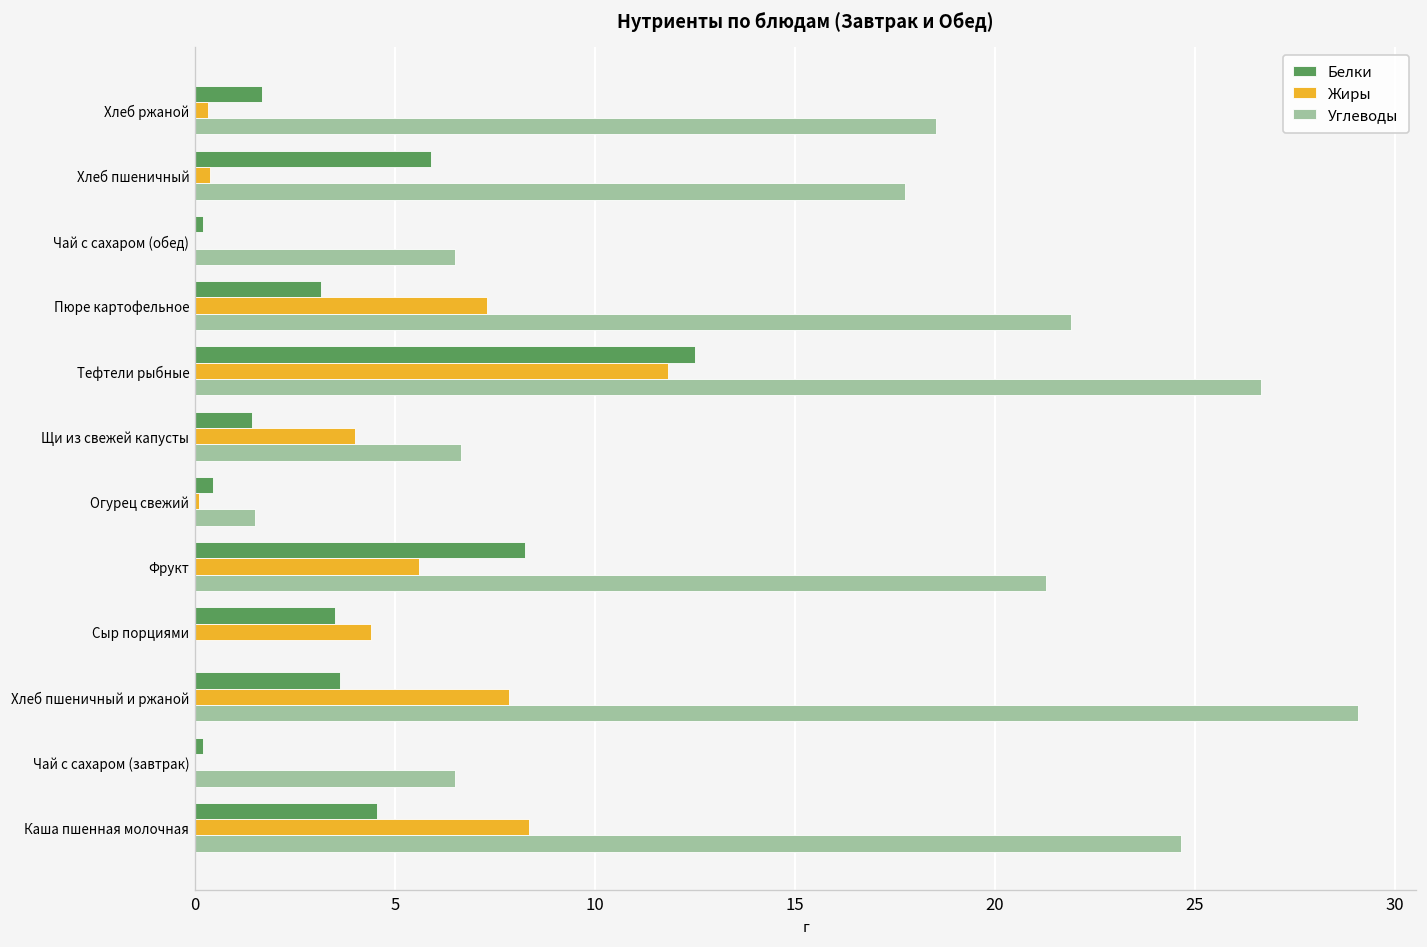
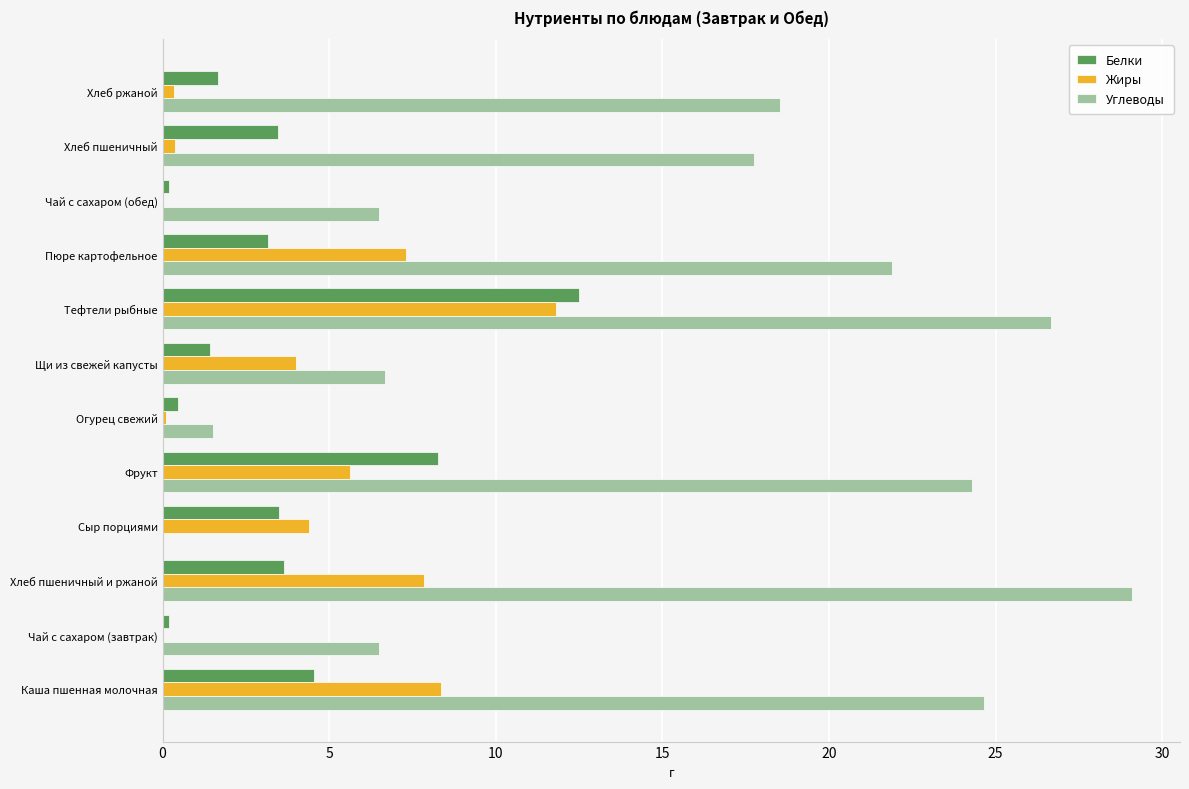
  {
    "Белки": {
      "Хлеб ржаной": 1.7,
-     "Хлеб пшеничный": 5.9,
+     "Хлеб пшеничный": 3.5,
      "Чай с сахаром (обед)": 0.2,
      "Пюре картофельное": 3.2,
      "Тефтели рыбные": 12.5,
      "Щи из свежей капусты": 1.4,
      "Огурец свежий": 0.5,
      "Фрукт": 8.3,
      "Сыр порциями": 3.5,
      "Хлеб пшеничный и ржаной": 3.6,
      "Чай с сахаром (завтрак)": 0.2,
      "Каша пшенная молочная": 4.6
    },
    "Жиры": {
      "Хлеб ржаной": 0.3,
      "Хлеб пшеничный": 0.4,
      "Чай с сахаром (обед)": 0.0,
      "Пюре картофельное": 7.3,
      "Тефтели рыбные": 11.8,
      "Щи из свежей капусты": 4.0,
      "Огурец свежий": 0.1,
      "Фрукт": 5.6,
      "Сыр порциями": 4.4,
      "Хлеб пшеничный и ржаной": 7.9,
      "Чай с сахаром (завтрак)": 0.0,
      "Каша пшенная молочная": 8.4
    },
    "Углеводы": {
      "Хлеб ржаной": 18.5,
      "Хлеб пшеничный": 17.8,
      "Чай с сахаром (обед)": 6.5,
      "Пюре картофельное": 21.9,
      "Тефтели рыбные": 26.7,
      "Щи из свежей капусты": 6.7,
      "Огурец свежий": 1.5,
-     "Фрукт": 21.3,
+     "Фрукт": 24.3,
      "Сыр порциями": 0.0,
      "Хлеб пшеничный и ржаной": 29.1,
      "Чай с сахаром (завтрак)": 6.5,
      "Каша пшенная молочная": 24.7
    }
  }
